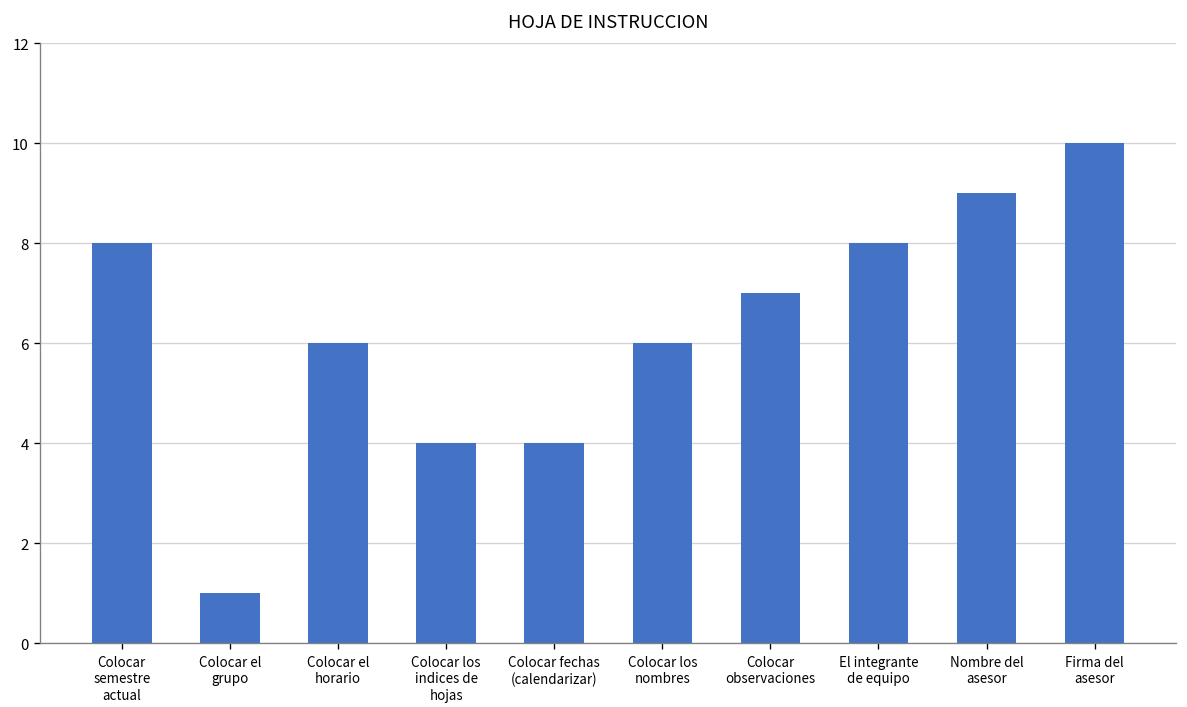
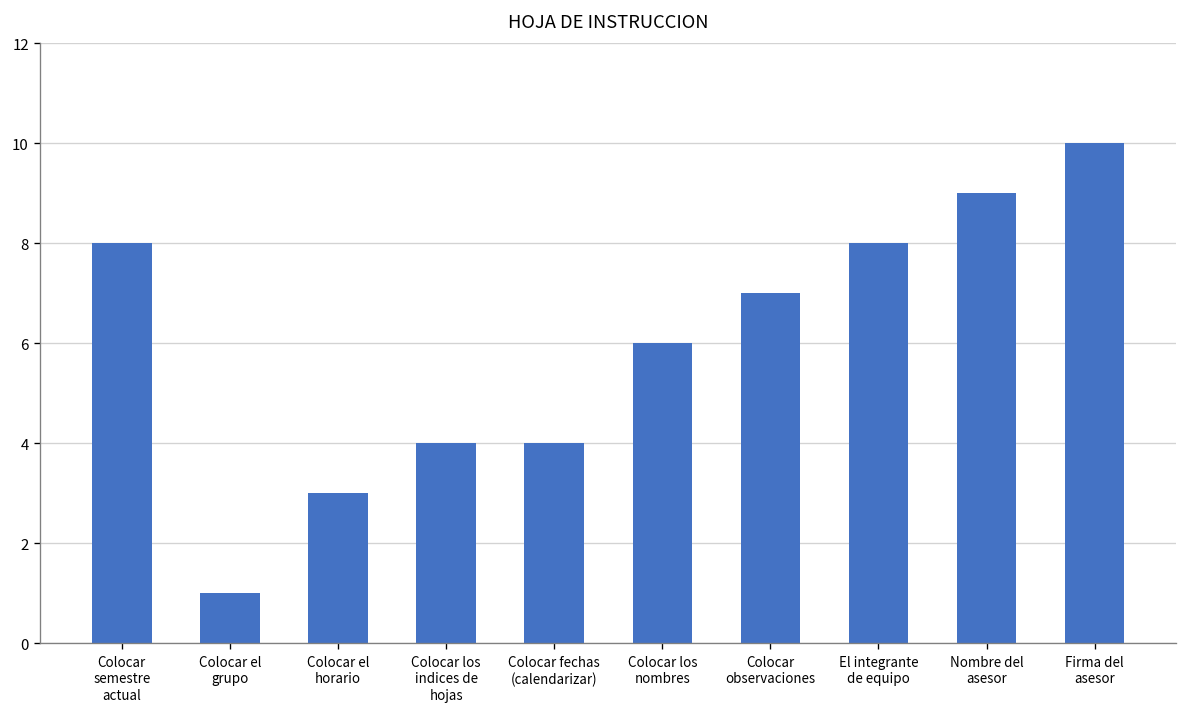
  {
    "Colocar semestre actual": 8,
    "Colocar el grupo": 1,
-   "Colocar el horario": 6,
+   "Colocar el horario": 3,
    "Colocar los indices de hojas": 4,
    "Colocar fechas (calendarizar)": 4,
    "Colocar los nombres": 6,
    "Colocar observaciones": 7,
    "El integrante de equipo": 8,
    "Nombre del asesor": 9,
    "Firma del asesor": 10
  }
